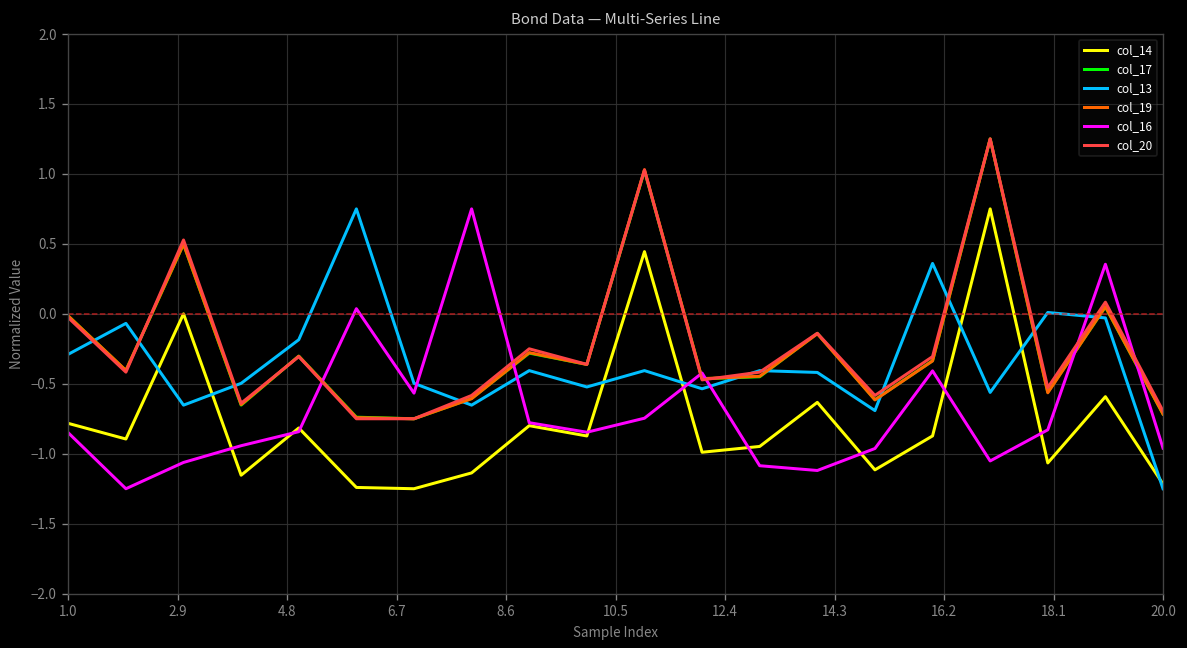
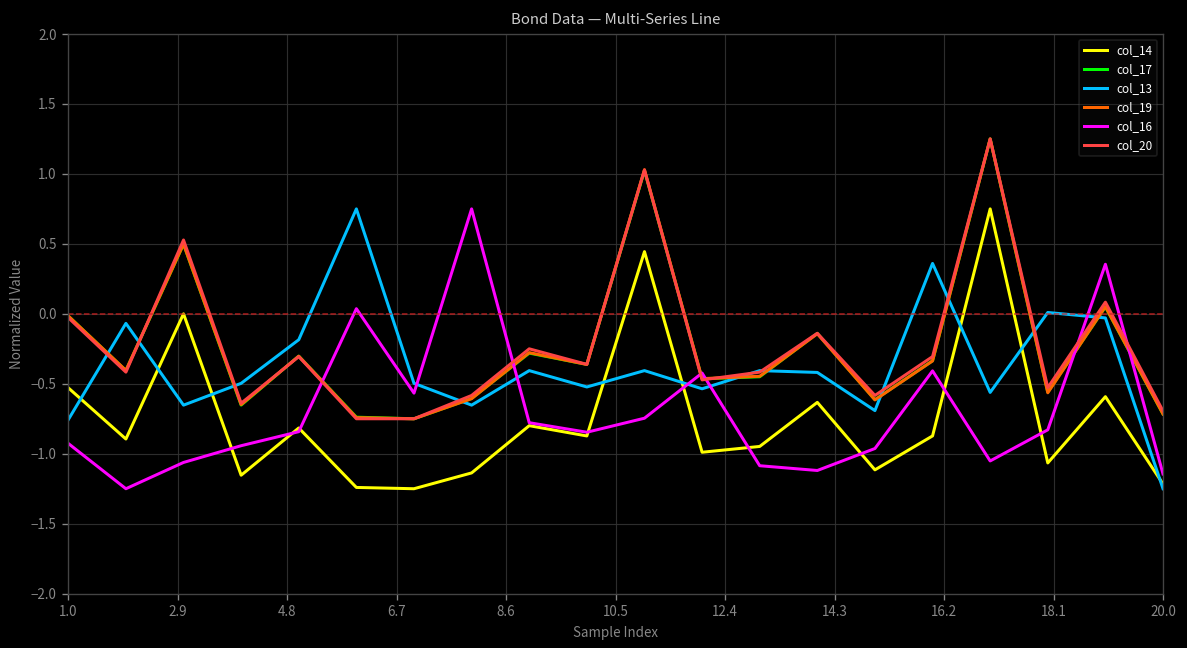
  {
    "col_14": {
-     "1.0": -0.78,
+     "1.0": -0.53,
      "20.0": -1.22
    },
    "col_13": {
-     "1.0": -0.29,
+     "1.0": -0.76,
      "20.0": -1.25
    },
    "col_16": {
-     "1.0": -0.85,
-     "20.0": -0.96
+     "1.0": -0.93,
+     "20.0": -1.14
    }
  }
